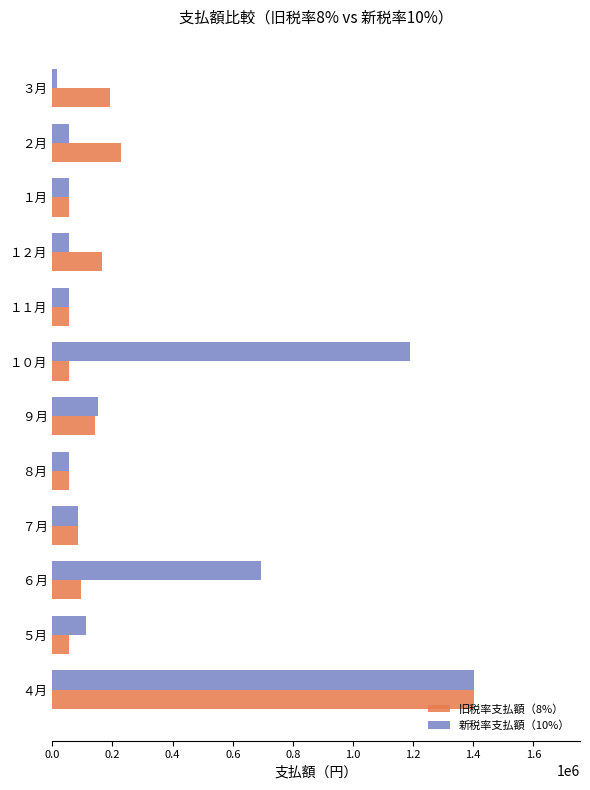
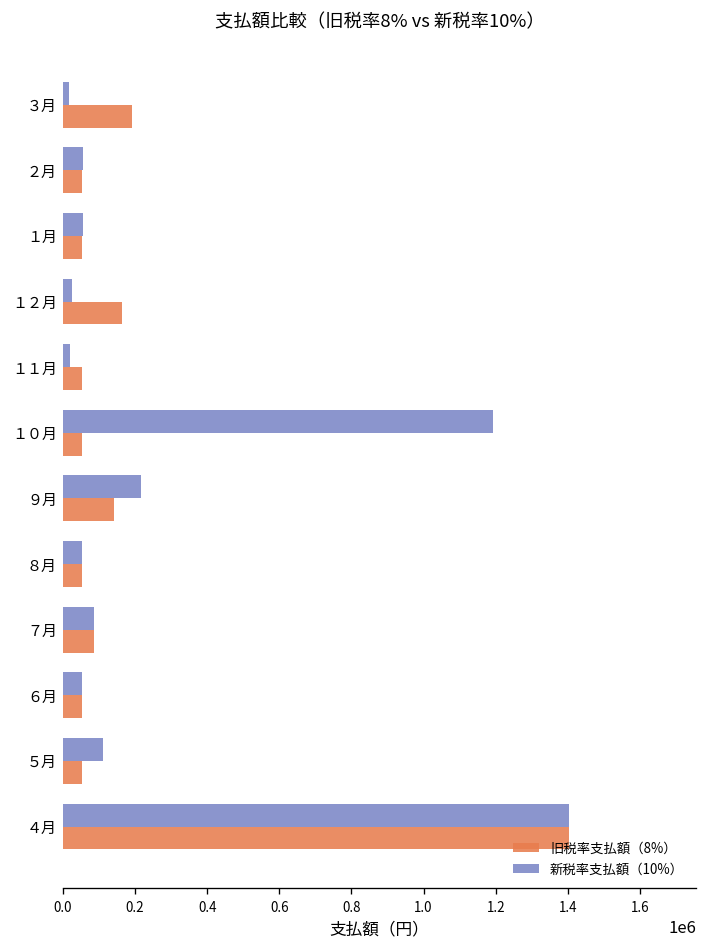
  {
    "旧税率支払額（8%）": {
      "３月": 190000,
-     "２月": 230000,
+     "２月": 50000,
      "１月": 50000,
      "１２月": 170000,
      "１１月": 50000,
      "１０月": 50000,
      "９月": 140000,
      "８月": 50000,
      "７月": 90000,
-     "６月": 90000,
+     "６月": 50000,
      "５月": 50000,
      "４月": 1400000
    },
    "新税率支払額（10%）": {
      "３月": 20000,
      "２月": 60000,
      "１月": 60000,
-     "１２月": 60000,
-     "１１月": 60000,
+     "１２月": 30000,
+     "１１月": 20000,
      "１０月": 1190000,
-     "９月": 150000,
+     "９月": 220000,
      "８月": 50000,
      "７月": 90000,
-     "６月": 690000,
+     "６月": 50000,
      "５月": 110000,
      "４月": 1400000
    }
  }
